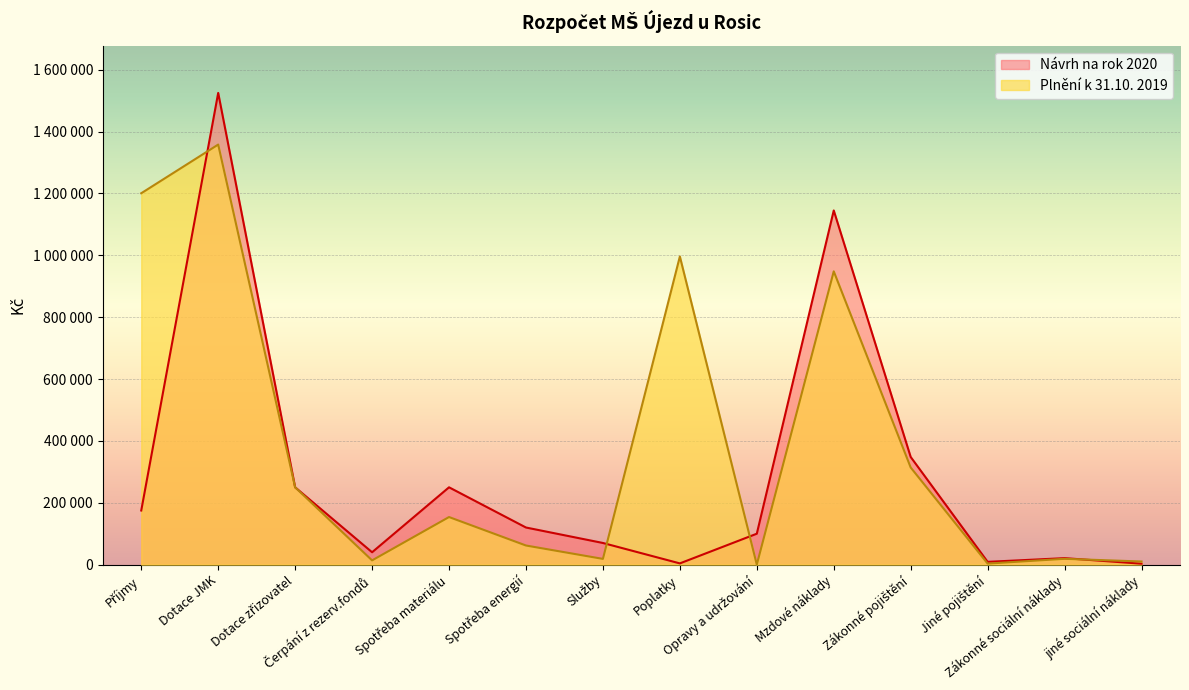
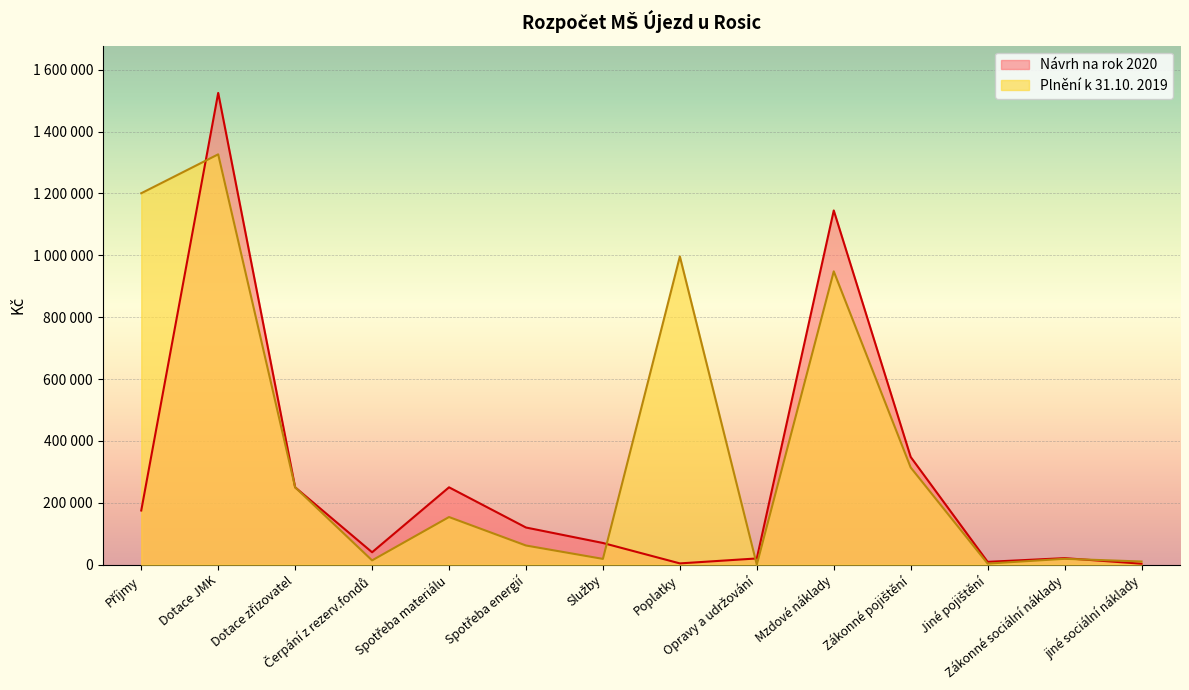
  {
    "Návrh na rok 2020": {
      "Příjmy": 180000,
      "Dotace JMK": 1530000,
      "Čerpání z rezerv.fondů": 40000,
      "Spotřeba materiálu": 250000,
      "Spotřeba energií": 120000,
      "Služby": 70000,
      "Poplatky": 0,
-     "Opravy a udržování": 100000,
+     "Opravy a udržování": 20000,
      "Mzdové náklady": 1150000,
      "Zákonné pojištění": 350000
    },
    "Plnění k 31.10. 2019": {
      "Příjmy": 1200000,
-     "Dotace JMK": 1360000,
+     "Dotace JMK": 1330000,
      "Čerpání z rezerv.fondů": 10000,
      "Spotřeba materiálu": 150000,
      "Spotřeba energií": 60000,
      "Služby": 20000,
      "Poplatky": 1000000,
      "Opravy a udržování": 0,
      "Mzdové náklady": 950000,
      "Zákonné pojištění": 310000
    }
  }
